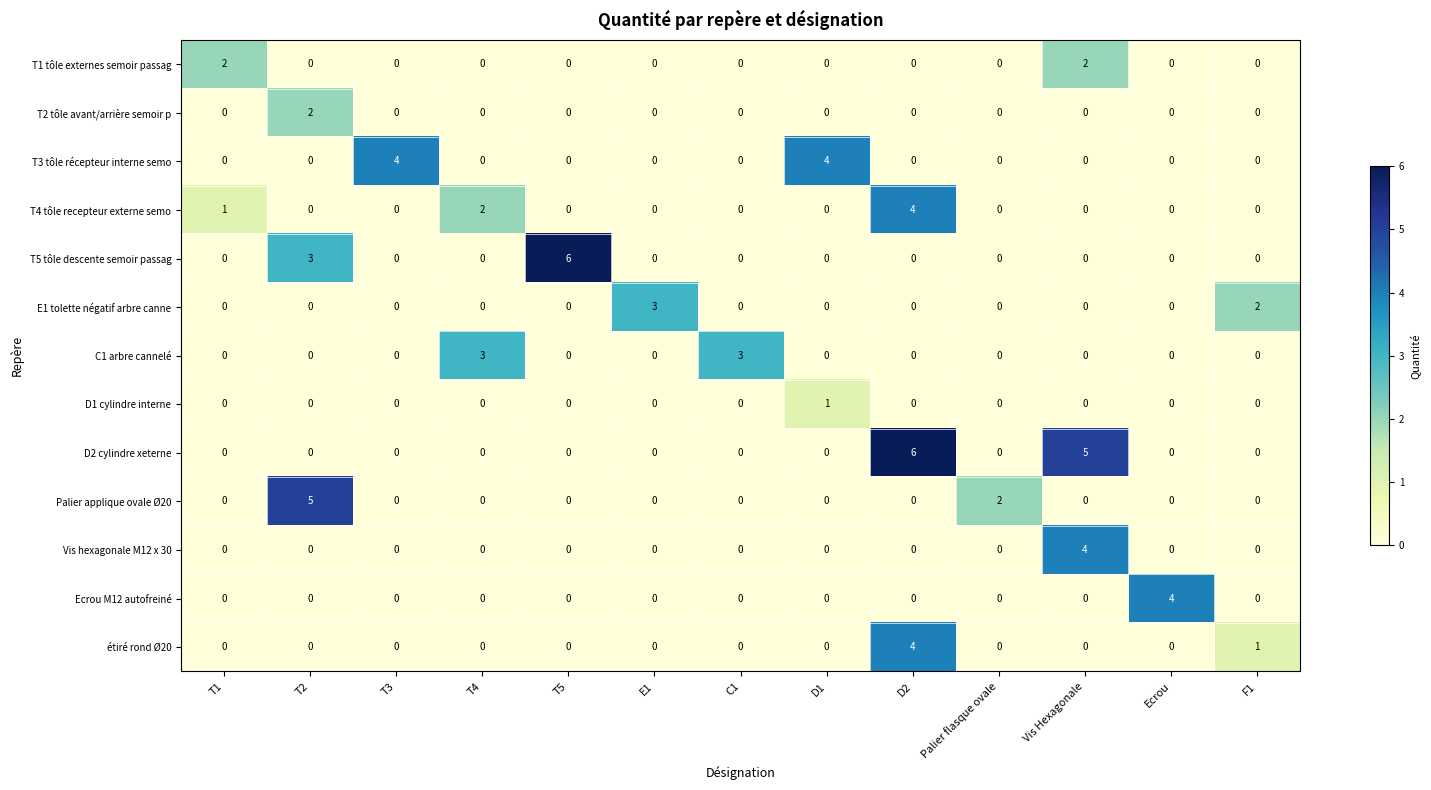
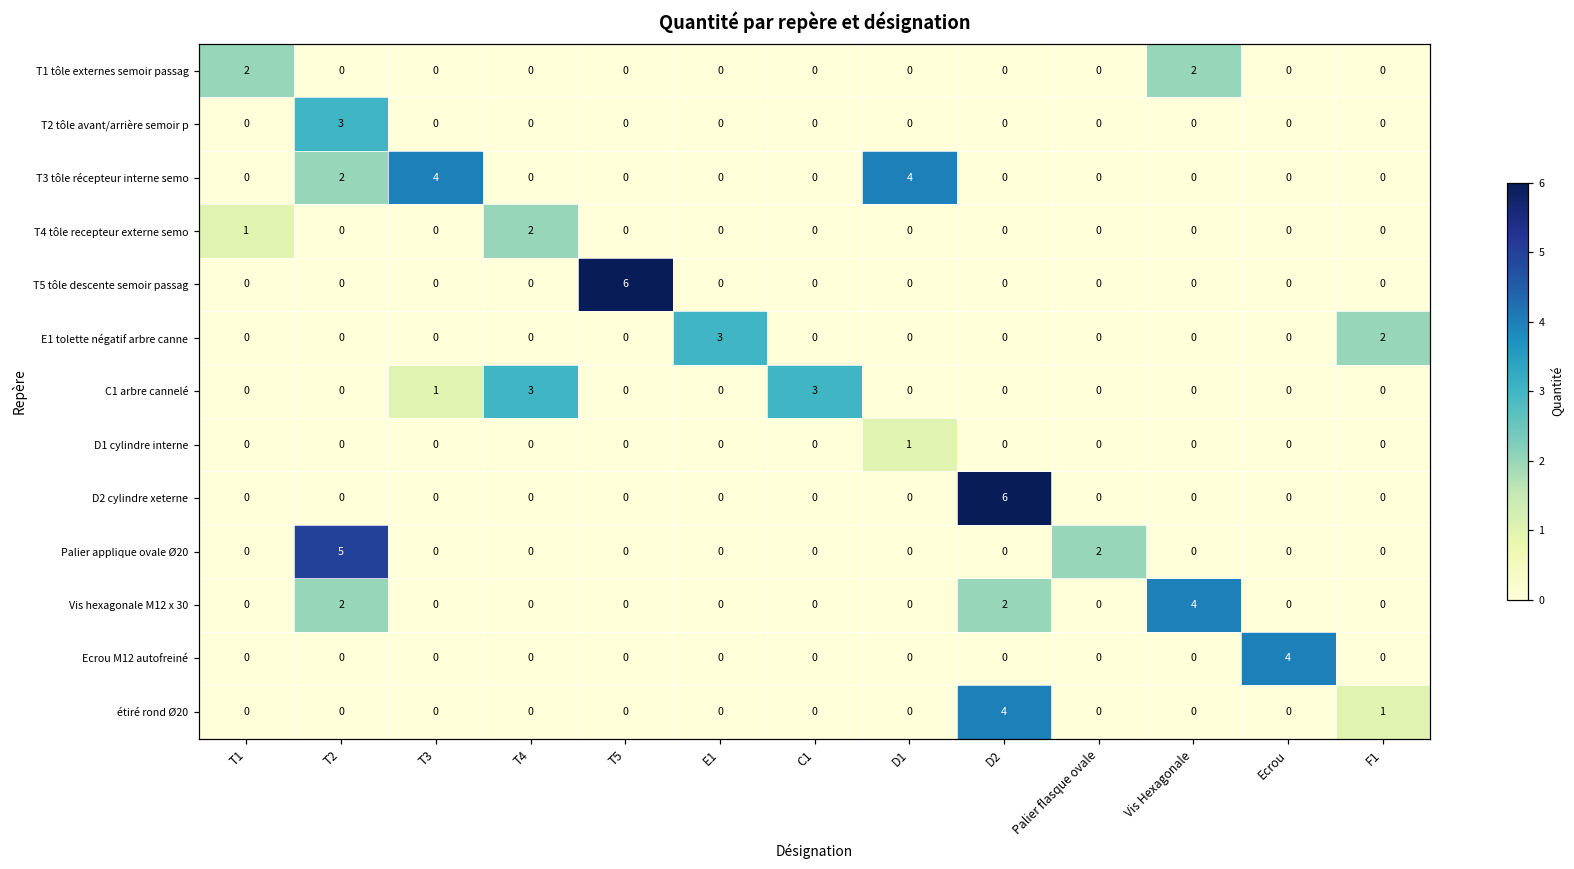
  {
    "T1 tôle externes semoir passag": {
      "T1": 2,
      "T2": 0,
      "T3": 0,
      "T4": 0,
      "T5": 0,
      "E1": 0,
      "C1": 0,
      "D1": 0,
      "D2": 0,
      "Palier flasque ovale": 0,
      "Vis Hexagonale": 2,
      "Ecrou": 0,
      "F1": 0
    },
    "T2 tôle avant/arrière semoir p": {
      "T1": 0,
-     "T2": 2,
+     "T2": 3,
      "T3": 0,
      "T4": 0,
      "T5": 0,
      "E1": 0,
      "C1": 0,
      "D1": 0,
      "D2": 0,
      "Palier flasque ovale": 0,
      "Vis Hexagonale": 0,
      "Ecrou": 0,
      "F1": 0
    },
    "T3 tôle récepteur interne semo": {
      "T1": 0,
-     "T2": 0,
+     "T2": 2,
      "T3": 4,
      "T4": 0,
      "T5": 0,
      "E1": 0,
      "C1": 0,
      "D1": 4,
      "D2": 0,
      "Palier flasque ovale": 0,
      "Vis Hexagonale": 0,
      "Ecrou": 0,
      "F1": 0
    },
    "T4 tôle recepteur externe semo": {
      "T1": 1,
      "T2": 0,
      "T3": 0,
      "T4": 2,
      "T5": 0,
      "E1": 0,
      "C1": 0,
      "D1": 0,
-     "D2": 4,
+     "D2": 0,
      "Palier flasque ovale": 0,
      "Vis Hexagonale": 0,
      "Ecrou": 0,
      "F1": 0
    },
    "T5 tôle descente semoir passag": {
      "T1": 0,
-     "T2": 3,
+     "T2": 0,
      "T3": 0,
      "T4": 0,
      "T5": 6,
      "E1": 0,
      "C1": 0,
      "D1": 0,
      "D2": 0,
      "Palier flasque ovale": 0,
      "Vis Hexagonale": 0,
      "Ecrou": 0,
      "F1": 0
    },
    "E1 tolette négatif arbre canne": {
      "T1": 0,
      "T2": 0,
      "T3": 0,
      "T4": 0,
      "T5": 0,
      "E1": 3,
      "C1": 0,
      "D1": 0,
      "D2": 0,
      "Palier flasque ovale": 0,
      "Vis Hexagonale": 0,
      "Ecrou": 0,
      "F1": 2
    },
    "C1 arbre cannelé": {
      "T1": 0,
      "T2": 0,
-     "T3": 0,
+     "T3": 1,
      "T4": 3,
      "T5": 0,
      "E1": 0,
      "C1": 3,
      "D1": 0,
      "D2": 0,
      "Palier flasque ovale": 0,
      "Vis Hexagonale": 0,
      "Ecrou": 0,
      "F1": 0
    },
    "D1 cylindre interne": {
      "T1": 0,
      "T2": 0,
      "T3": 0,
      "T4": 0,
      "T5": 0,
      "E1": 0,
      "C1": 0,
      "D1": 1,
      "D2": 0,
      "Palier flasque ovale": 0,
      "Vis Hexagonale": 0,
      "Ecrou": 0,
      "F1": 0
    },
    "D2 cylindre xeterne": {
      "T1": 0,
      "T2": 0,
      "T3": 0,
      "T4": 0,
      "T5": 0,
      "E1": 0,
      "C1": 0,
      "D1": 0,
      "D2": 6,
      "Palier flasque ovale": 0,
-     "Vis Hexagonale": 5,
+     "Vis Hexagonale": 0,
      "Ecrou": 0,
      "F1": 0
    },
    "Palier applique ovale Ø20": {
      "T1": 0,
      "T2": 5,
      "T3": 0,
      "T4": 0,
      "T5": 0,
      "E1": 0,
      "C1": 0,
      "D1": 0,
      "D2": 0,
      "Palier flasque ovale": 2,
      "Vis Hexagonale": 0,
      "Ecrou": 0,
      "F1": 0
    },
    "Vis hexagonale M12 x 30": {
      "T1": 0,
-     "T2": 0,
+     "T2": 2,
      "T3": 0,
      "T4": 0,
      "T5": 0,
      "E1": 0,
      "C1": 0,
      "D1": 0,
-     "D2": 0,
+     "D2": 2,
      "Palier flasque ovale": 0,
      "Vis Hexagonale": 4,
      "Ecrou": 0,
      "F1": 0
    },
    "Ecrou M12 autofreiné": {
      "T1": 0,
      "T2": 0,
      "T3": 0,
      "T4": 0,
      "T5": 0,
      "E1": 0,
      "C1": 0,
      "D1": 0,
      "D2": 0,
      "Palier flasque ovale": 0,
      "Vis Hexagonale": 0,
      "Ecrou": 4,
      "F1": 0
    },
    "étiré rond Ø20": {
      "T1": 0,
      "T2": 0,
      "T3": 0,
      "T4": 0,
      "T5": 0,
      "E1": 0,
      "C1": 0,
      "D1": 0,
      "D2": 4,
      "Palier flasque ovale": 0,
      "Vis Hexagonale": 0,
      "Ecrou": 0,
      "F1": 1
    }
  }
